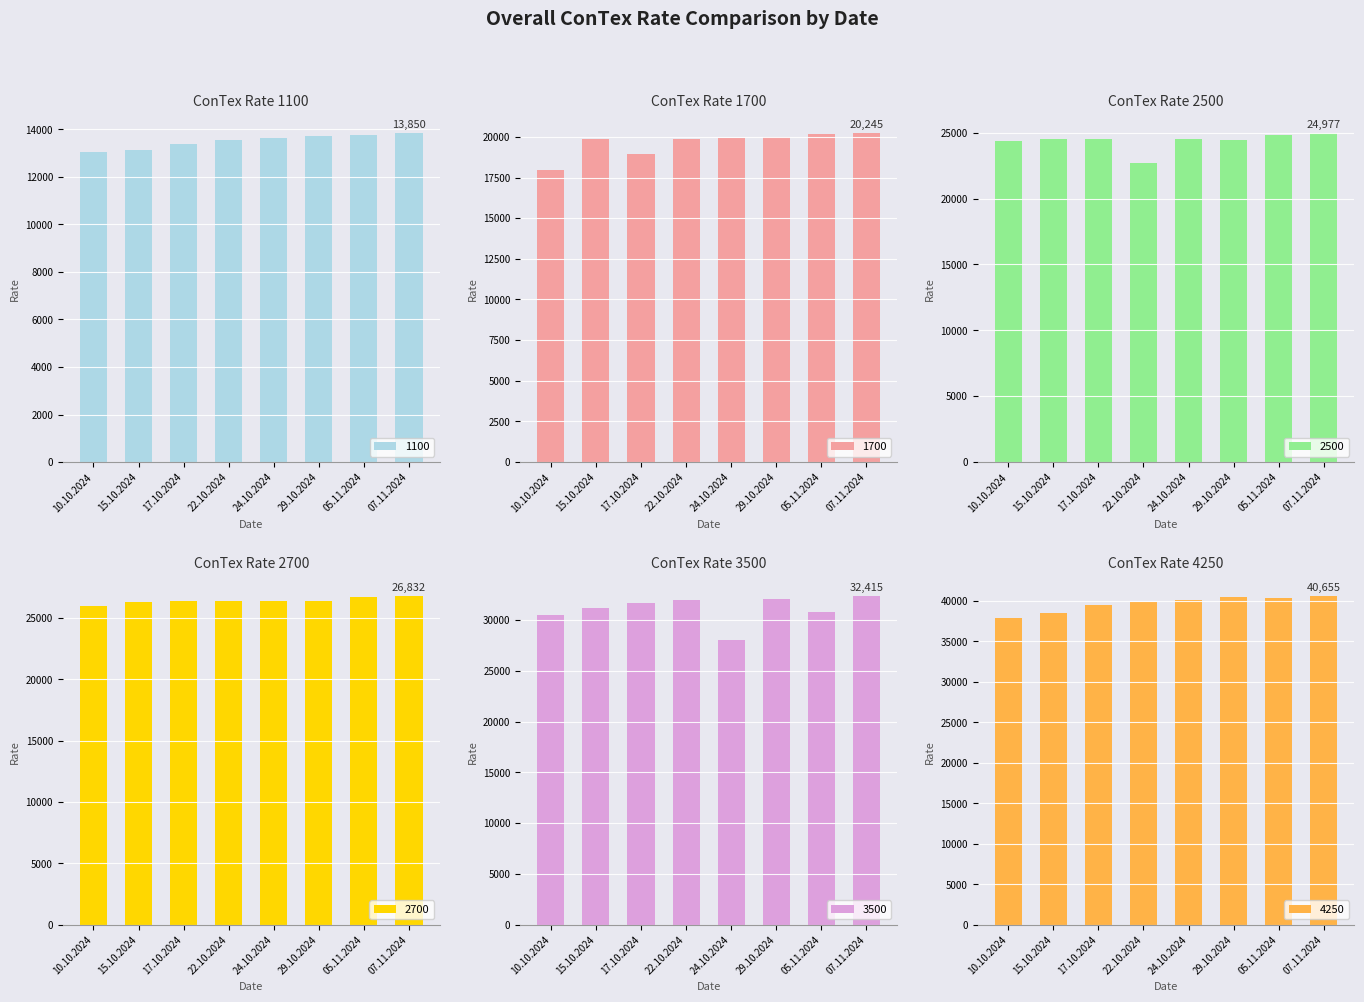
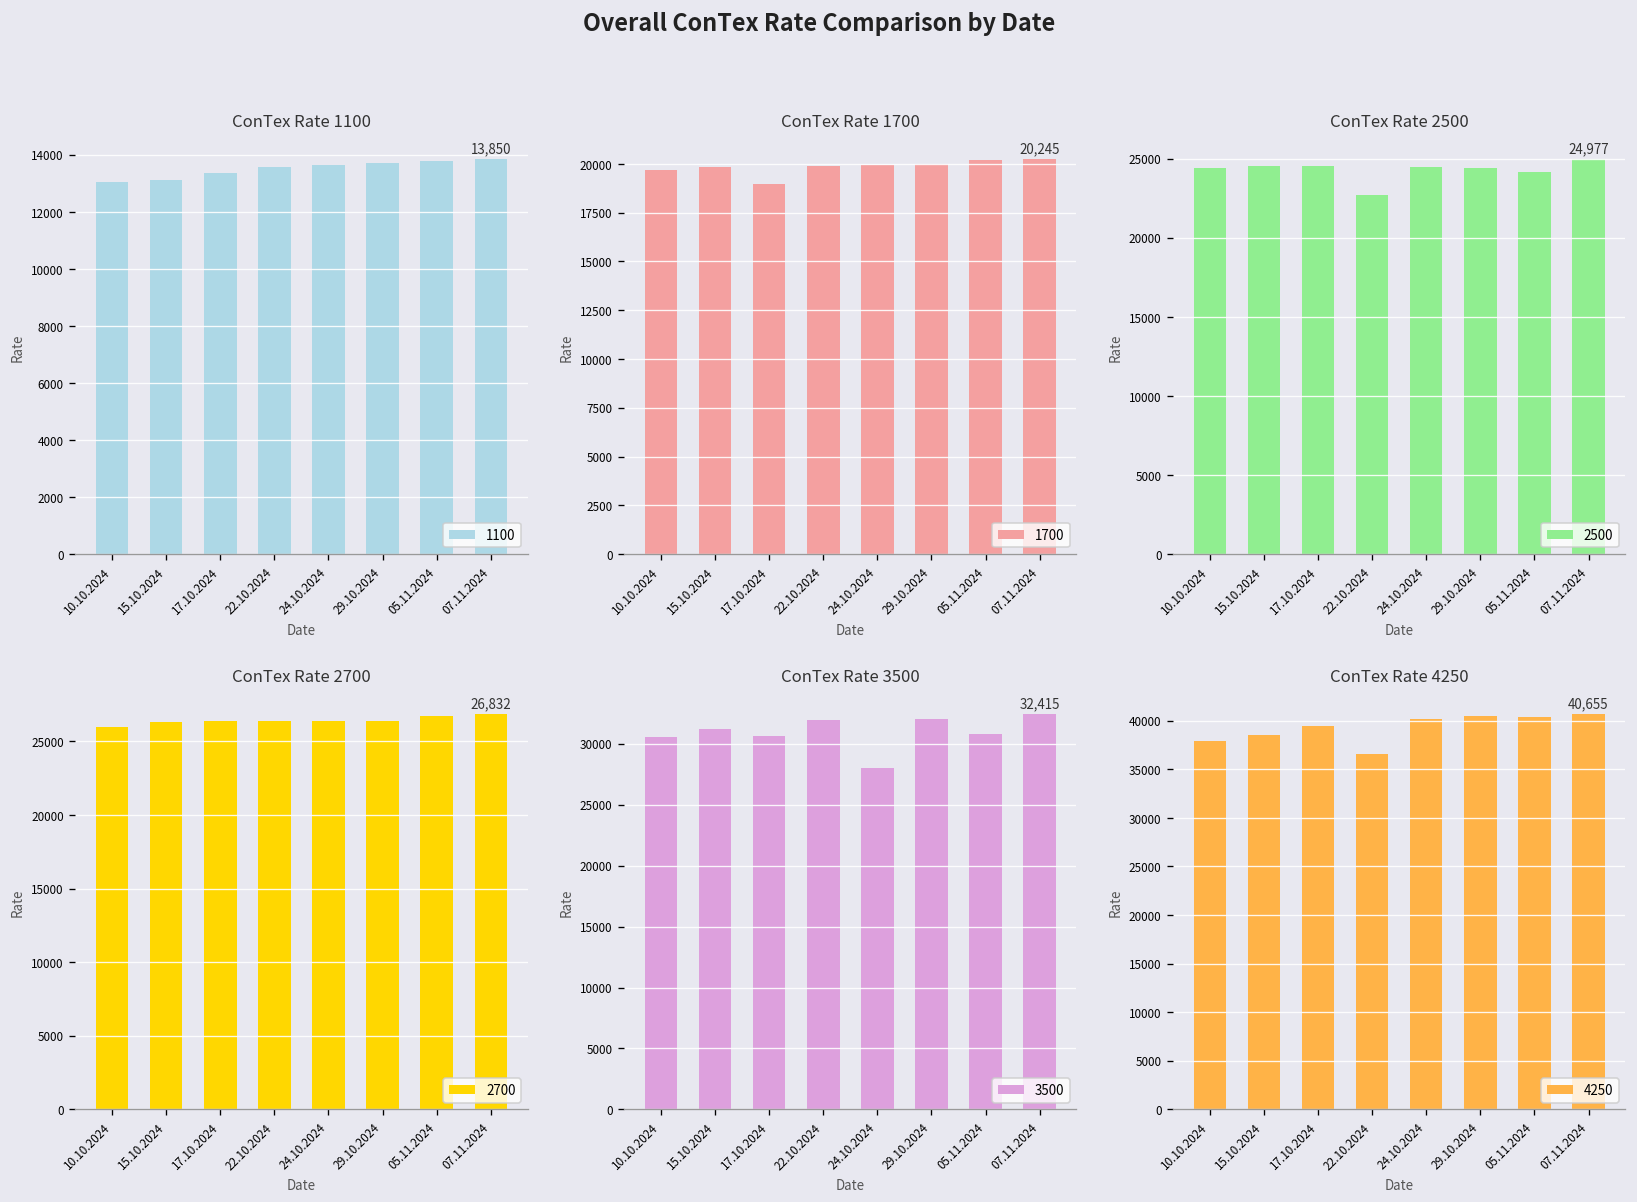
  {
    "ConTex Rate 1100": {
      "07.11.2024": "13,850"
    },
    "ConTex Rate 1700": {
-     "10.10.2024": "18000",
+     "10.10.2024": "19700",
      "15.10.2024": "19900",
      "17.10.2024": "19000",
      "22.10.2024": "19900",
      "24.10.2024": "19900",
      "29.10.2024": "20000",
      "05.11.2024": "20200"
    },
    "ConTex Rate 2500": {
      "10.10.2024": "24400",
      "15.10.2024": "24500",
      "17.10.2024": "24500",
      "22.10.2024": "22700",
      "24.10.2024": "24500",
      "29.10.2024": "24400",
-     "05.11.2024": "24800"
+     "05.11.2024": "24200"
    },
    "ConTex Rate 2700": {
      "07.11.2024": "26,832"
    },
    "ConTex Rate 3500": {
      "10.10.2024": "30500",
      "15.10.2024": "31200",
-     "17.10.2024": "31700",
+     "17.10.2024": "30600",
      "22.10.2024": "32000",
      "24.10.2024": "28000",
      "29.10.2024": "32100",
      "05.11.2024": "30800"
    },
    "ConTex Rate 4250": {
      "10.10.2024": "38000",
      "15.10.2024": "39000",
      "17.10.2024": "39000",
-     "22.10.2024": "40000",
+     "22.10.2024": "37000",
      "24.10.2024": "40000",
      "29.10.2024": "40000",
      "05.11.2024": "40000"
    }
  }
